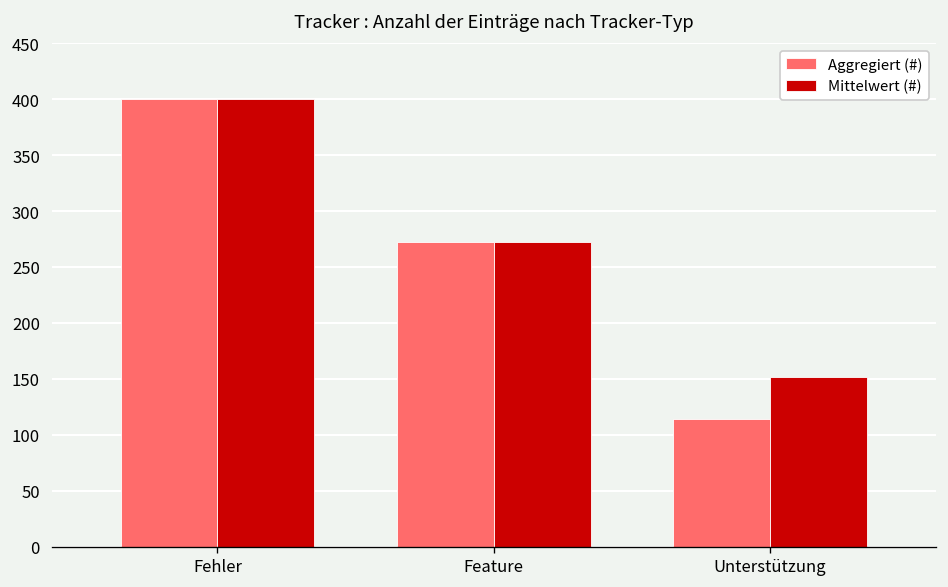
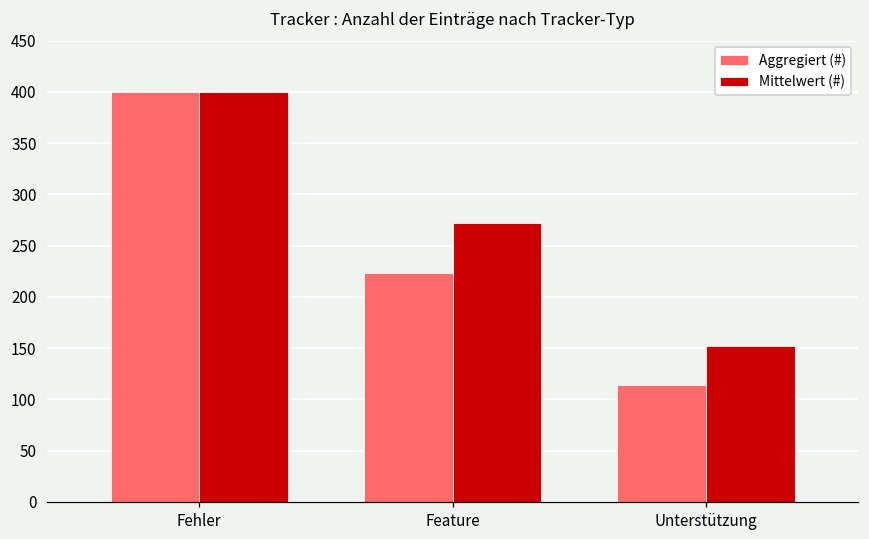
  {
    "Aggregiert (#)": {
      "Fehler": 400,
-     "Feature": 270,
+     "Feature": 220,
      "Unterstützung": 110
    },
    "Mittelwert (#)": {
      "Fehler": 400,
      "Feature": 270,
      "Unterstützung": 150
    }
  }
